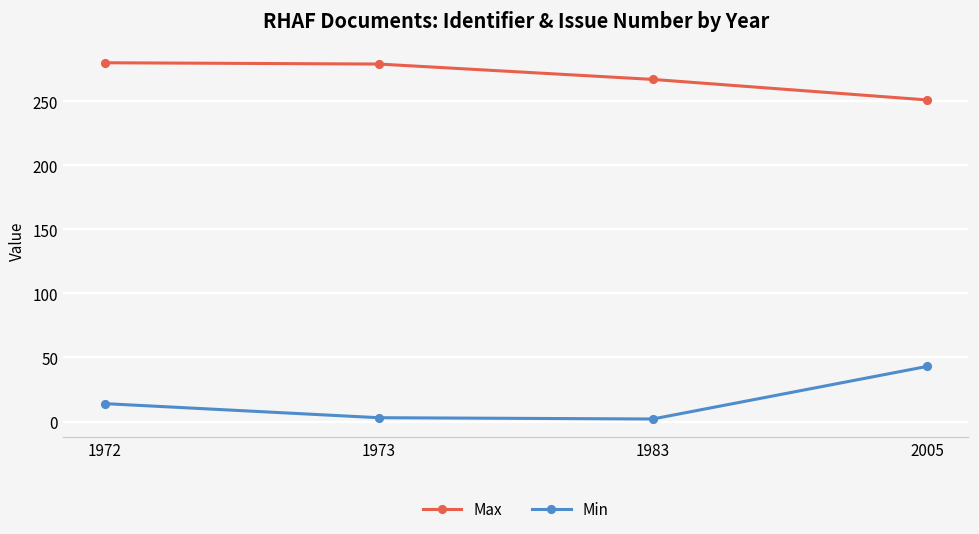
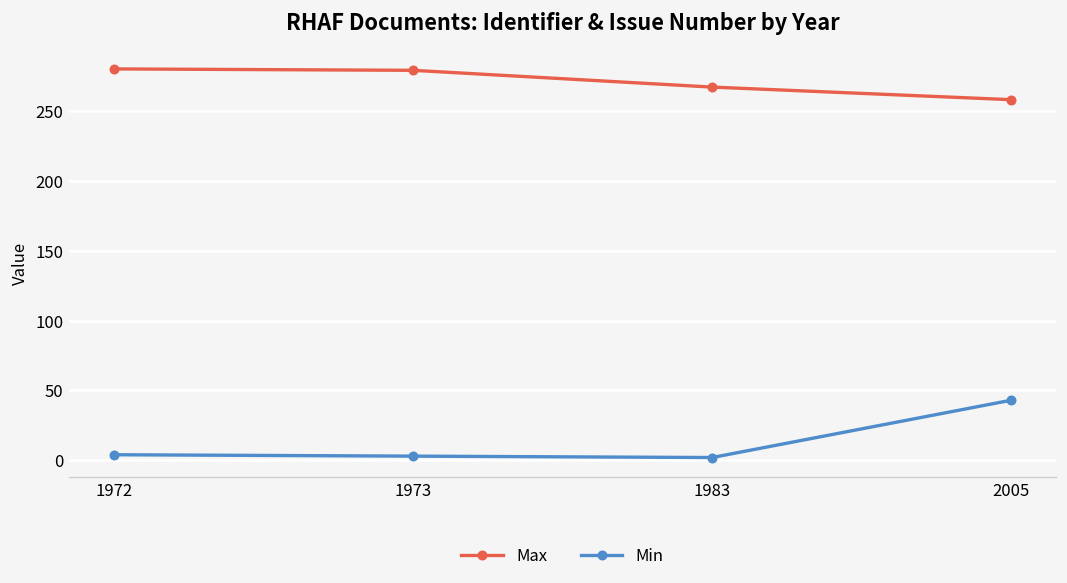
  {
    "Max": {
      "1972": 280,
      "1973": 279,
      "1983": 267,
-     "2005": 251
+     "2005": 258
    },
    "Min": {
-     "1972": 14,
+     "1972": 4,
      "1973": 3,
      "1983": 2,
      "2005": 43
    }
  }
